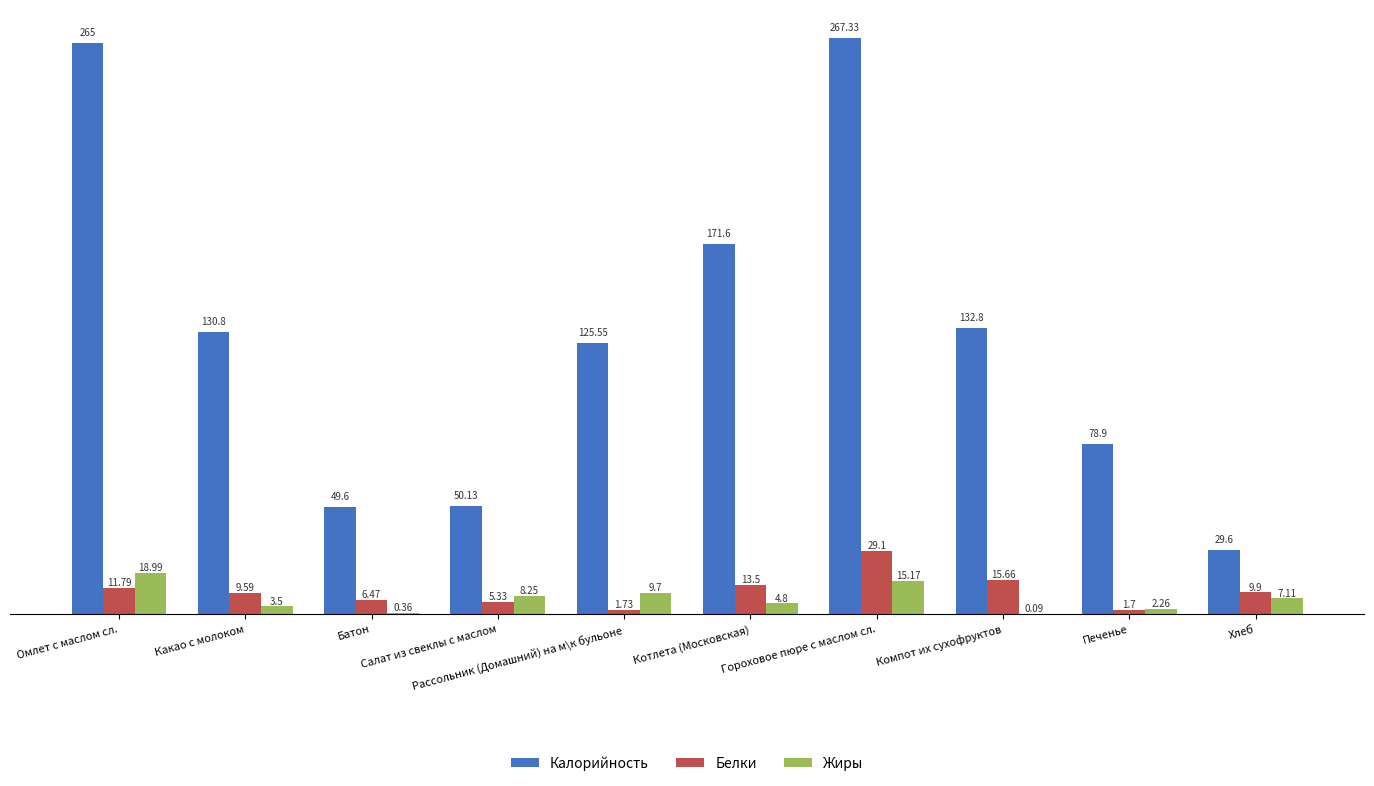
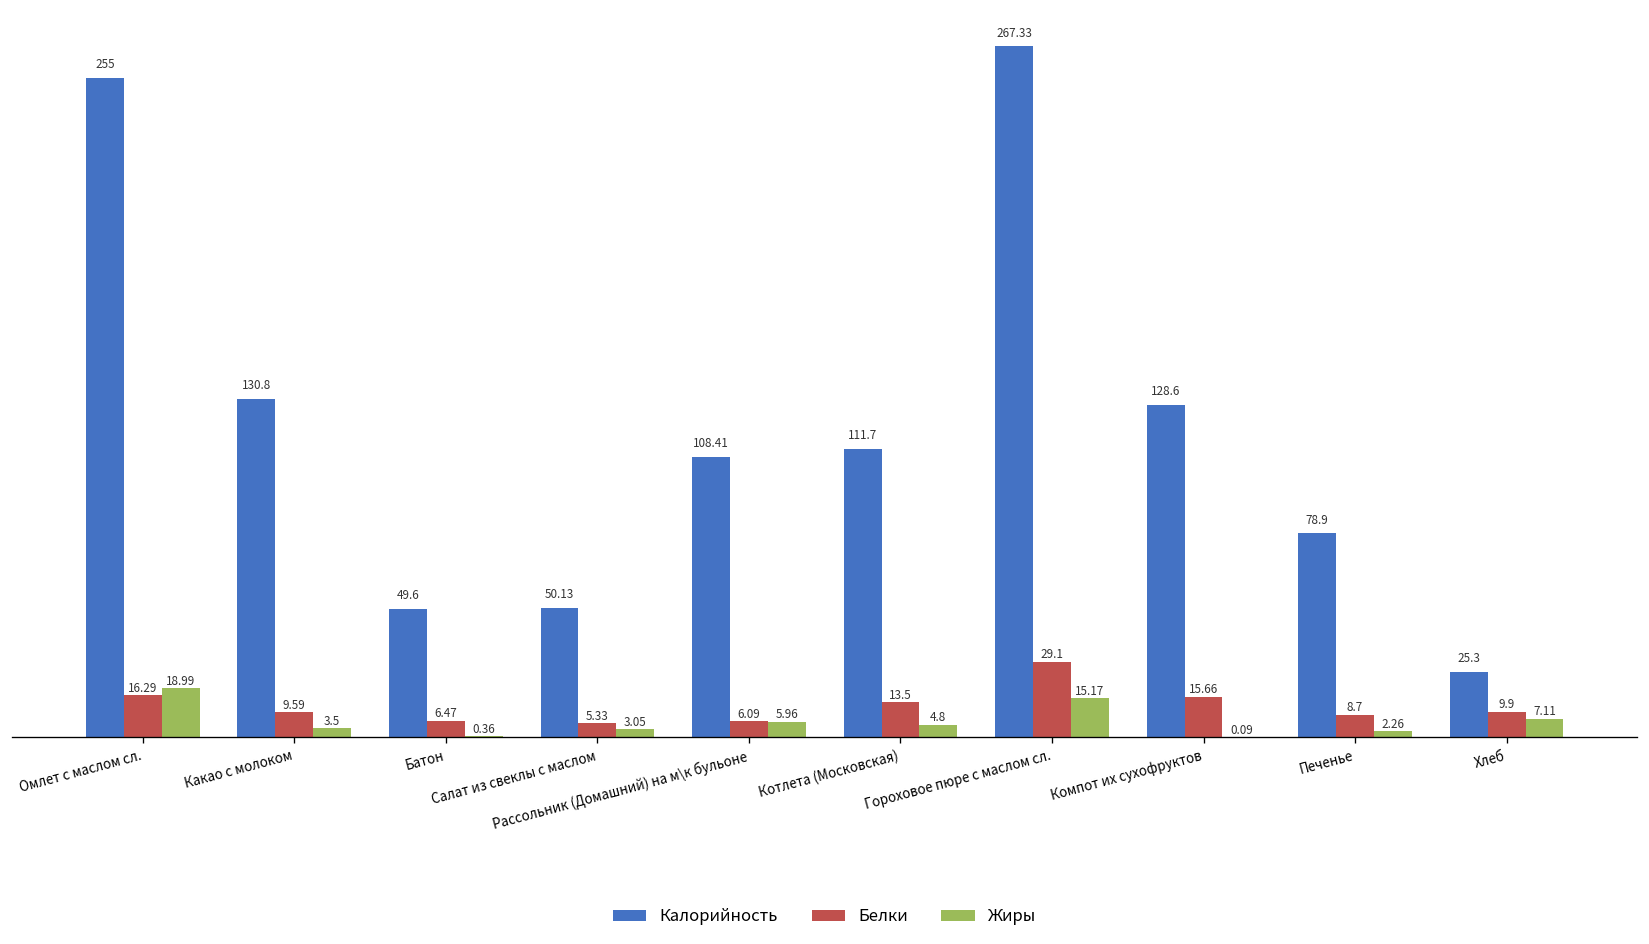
  {
    "Калорийность": {
-     "Омлет с маслом сл.": 265,
+     "Омлет с маслом сл.": 255,
      "Какао с молоком": 130.8,
      "Батон": 49.6,
      "Салат из свеклы с маслом": 50.13,
-     "Рассольник (Домашний) на м\\к бульоне": 125.55,
-     "Котлета (Московская)": 171.6,
+     "Рассольник (Домашний) на м\\к бульоне": 108.41,
+     "Котлета (Московская)": 111.7,
      "Гороховое пюре с маслом сл.": 267.33,
-     "Компот их сухофруктов": 132.8,
+     "Компот их сухофруктов": 128.6,
      "Печенье": 78.9,
-     "Хлеб": 29.6
+     "Хлеб": 25.3
    },
    "Белки": {
-     "Омлет с маслом сл.": 11.79,
+     "Омлет с маслом сл.": 16.29,
      "Какао с молоком": 9.59,
      "Батон": 6.47,
      "Салат из свеклы с маслом": 5.33,
-     "Рассольник (Домашний) на м\\к бульоне": 1.73,
+     "Рассольник (Домашний) на м\\к бульоне": 6.09,
      "Котлета (Московская)": 13.5,
      "Гороховое пюре с маслом сл.": 29.1,
      "Компот их сухофруктов": 15.66,
-     "Печенье": 1.7,
+     "Печенье": 8.7,
      "Хлеб": 9.9
    },
    "Жиры": {
      "Омлет с маслом сл.": 18.99,
      "Какао с молоком": 3.5,
      "Батон": 0.36,
-     "Салат из свеклы с маслом": 8.25,
-     "Рассольник (Домашний) на м\\к бульоне": 9.7,
+     "Салат из свеклы с маслом": 3.05,
+     "Рассольник (Домашний) на м\\к бульоне": 5.96,
      "Котлета (Московская)": 4.8,
      "Гороховое пюре с маслом сл.": 15.17,
      "Компот их сухофруктов": 0.09,
      "Печенье": 2.26,
      "Хлеб": 7.11
    }
  }
